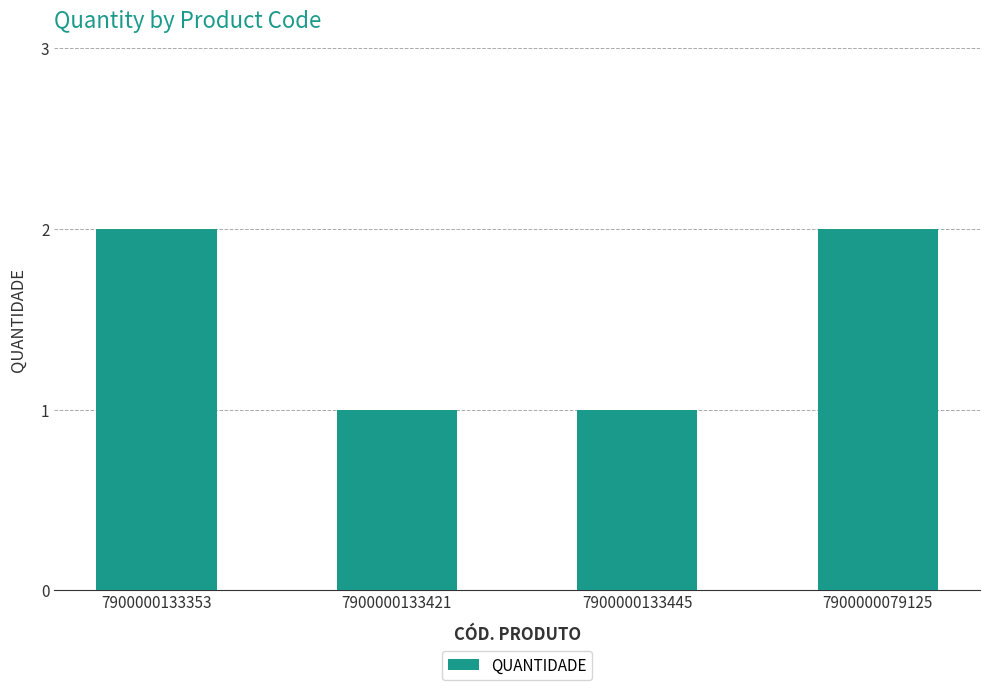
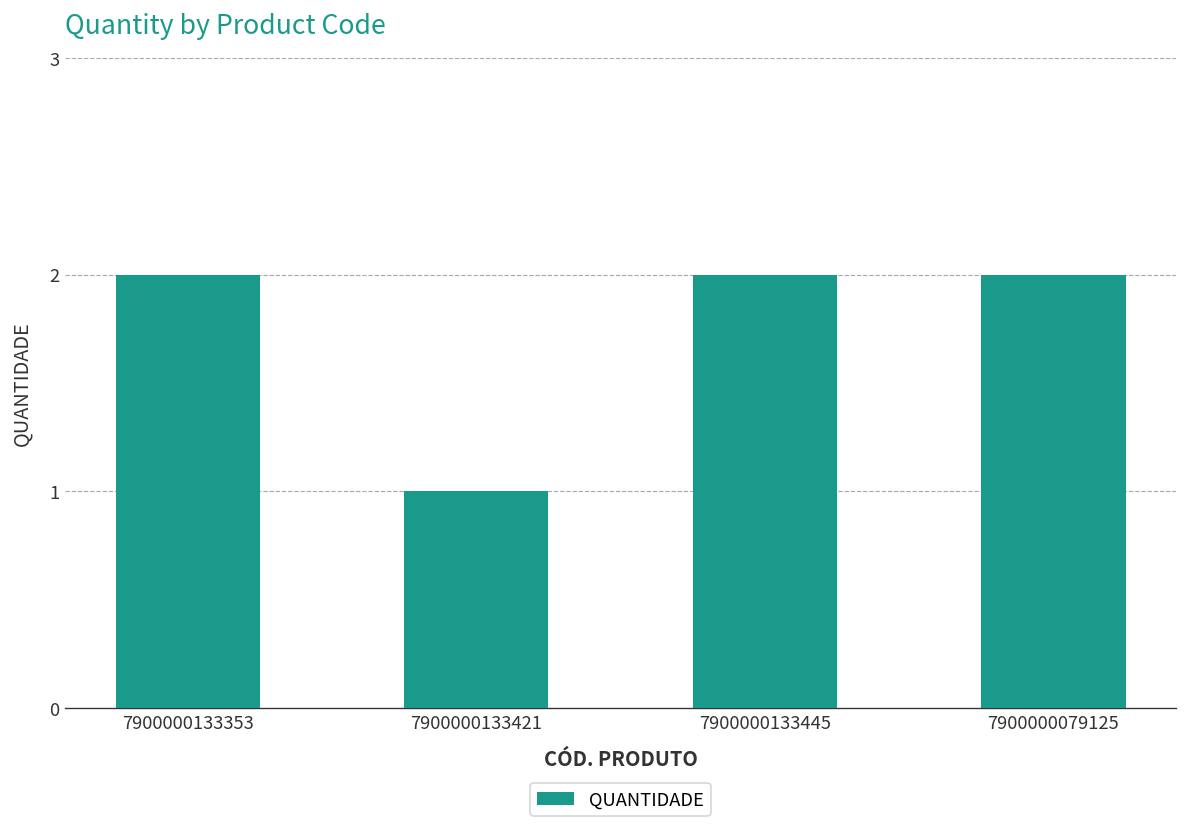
  {
    "7900000133353": 2,
    "7900000133421": 1,
-   "7900000133445": 1,
+   "7900000133445": 2,
    "7900000079125": 2
  }
